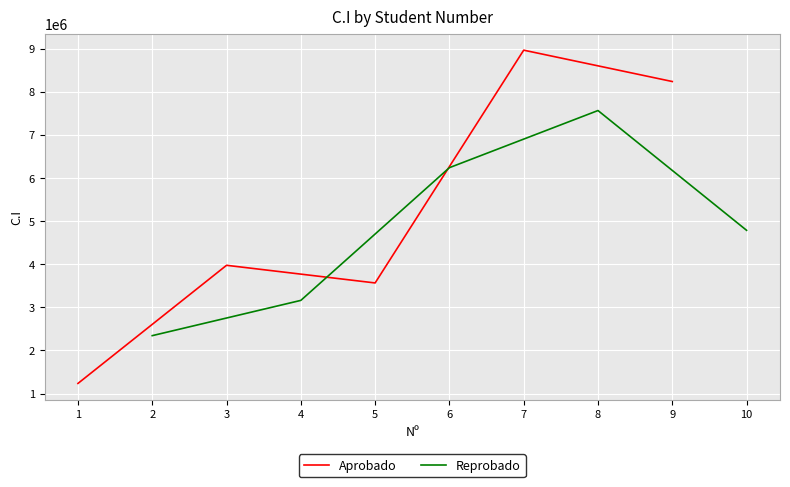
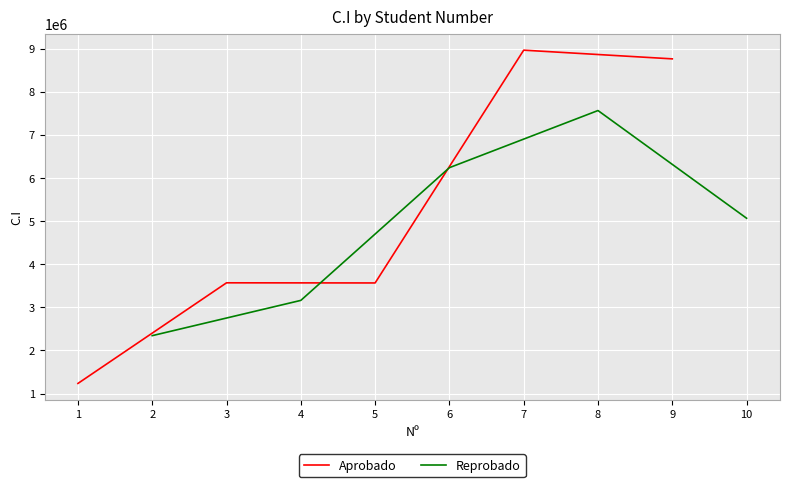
  {
    "Aprobado": {
      "1": 1200000,
-     "3": 4000000,
+     "3": 3600000,
      "5": 3600000,
      "7": 9000000,
-     "9": 8200000
+     "9": 8800000
    },
    "Reprobado": {
      "2": 2300000,
      "4": 3200000,
      "6": 6200000,
      "8": 7600000,
-     "10": 4800000
+     "10": 5100000
    }
  }
